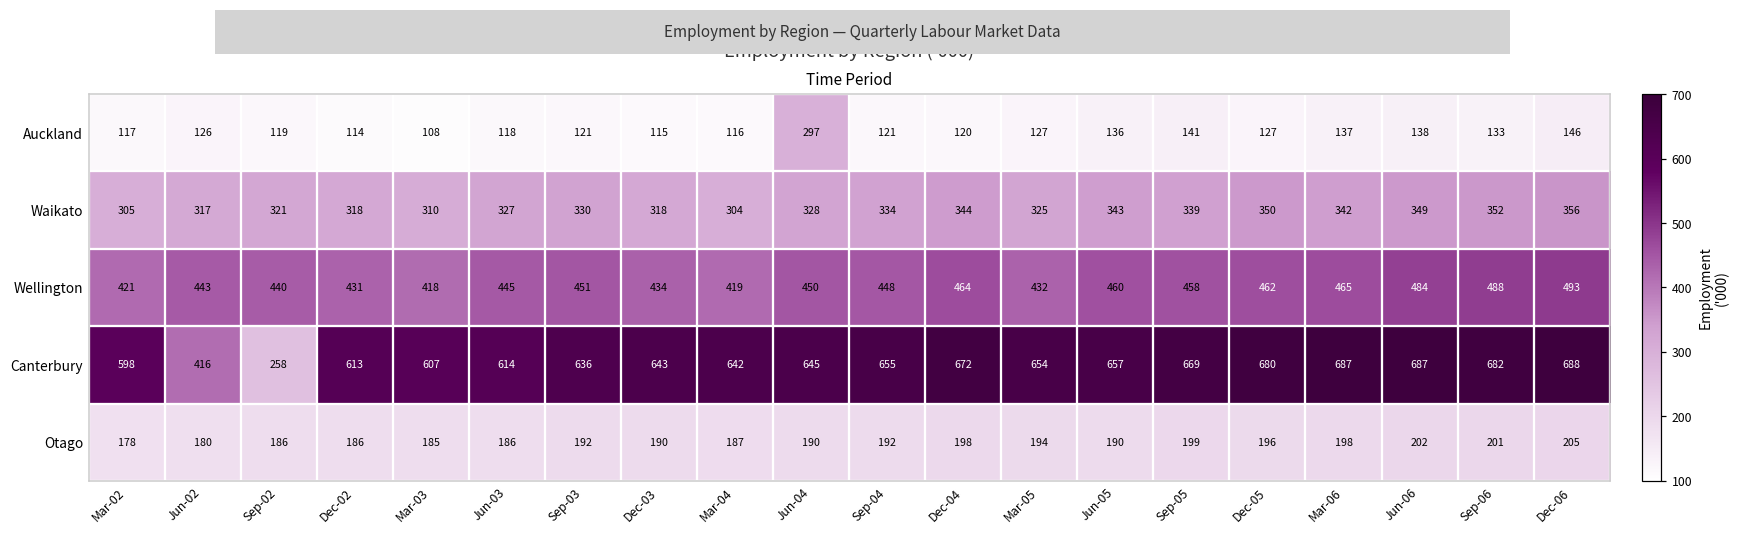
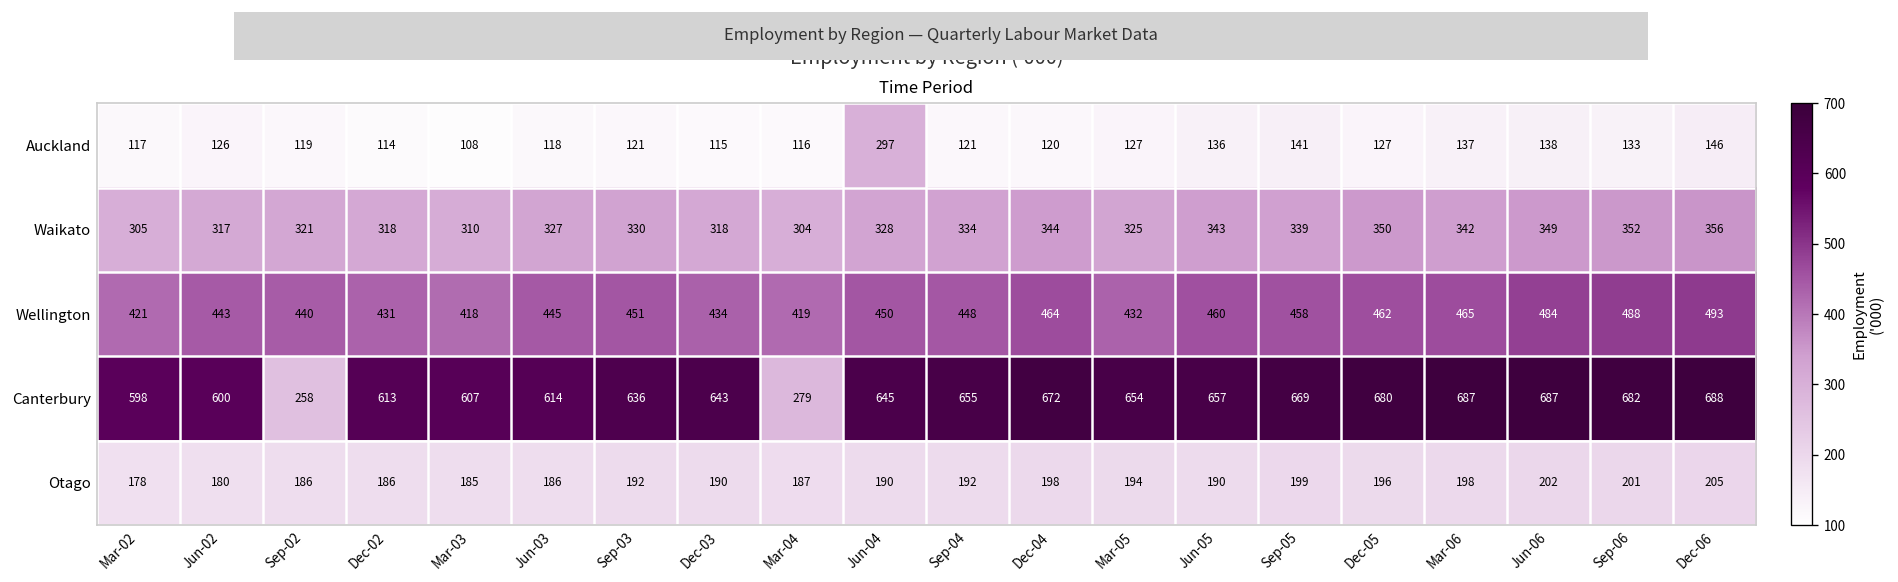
  {
    "Auckland": {
      "Mar-02": 117,
      "Jun-02": 126,
      "Sep-02": 119,
      "Dec-02": 114,
      "Mar-03": 108,
      "Jun-03": 118,
      "Sep-03": 121,
      "Dec-03": 115,
      "Mar-04": 116,
      "Jun-04": 297,
      "Sep-04": 121,
      "Dec-04": 120,
      "Mar-05": 127,
      "Jun-05": 136,
      "Sep-05": 141,
      "Dec-05": 127,
      "Mar-06": 137,
      "Jun-06": 138,
      "Sep-06": 133,
      "Dec-06": 146
    },
    "Waikato": {
      "Mar-02": 305,
      "Jun-02": 317,
      "Sep-02": 321,
      "Dec-02": 318,
      "Mar-03": 310,
      "Jun-03": 327,
      "Sep-03": 330,
      "Dec-03": 318,
      "Mar-04": 304,
      "Jun-04": 328,
      "Sep-04": 334,
      "Dec-04": 344,
      "Mar-05": 325,
      "Jun-05": 343,
      "Sep-05": 339,
      "Dec-05": 350,
      "Mar-06": 342,
      "Jun-06": 349,
      "Sep-06": 352,
      "Dec-06": 356
    },
    "Wellington": {
      "Mar-02": 421,
      "Jun-02": 443,
      "Sep-02": 440,
      "Dec-02": 431,
      "Mar-03": 418,
      "Jun-03": 445,
      "Sep-03": 451,
      "Dec-03": 434,
      "Mar-04": 419,
      "Jun-04": 450,
      "Sep-04": 448,
      "Dec-04": 464,
      "Mar-05": 432,
      "Jun-05": 460,
      "Sep-05": 458,
      "Dec-05": 462,
      "Mar-06": 465,
      "Jun-06": 484,
      "Sep-06": 488,
      "Dec-06": 493
    },
    "Canterbury": {
      "Mar-02": 598,
-     "Jun-02": 416,
+     "Jun-02": 600,
      "Sep-02": 258,
      "Dec-02": 613,
      "Mar-03": 607,
      "Jun-03": 614,
      "Sep-03": 636,
      "Dec-03": 643,
-     "Mar-04": 642,
+     "Mar-04": 279,
      "Jun-04": 645,
      "Sep-04": 655,
      "Dec-04": 672,
      "Mar-05": 654,
      "Jun-05": 657,
      "Sep-05": 669,
      "Dec-05": 680,
      "Mar-06": 687,
      "Jun-06": 687,
      "Sep-06": 682,
      "Dec-06": 688
    },
    "Otago": {
      "Mar-02": 178,
      "Jun-02": 180,
      "Sep-02": 186,
      "Dec-02": 186,
      "Mar-03": 185,
      "Jun-03": 186,
      "Sep-03": 192,
      "Dec-03": 190,
      "Mar-04": 187,
      "Jun-04": 190,
      "Sep-04": 192,
      "Dec-04": 198,
      "Mar-05": 194,
      "Jun-05": 190,
      "Sep-05": 199,
      "Dec-05": 196,
      "Mar-06": 198,
      "Jun-06": 202,
      "Sep-06": 201,
      "Dec-06": 205
    }
  }
